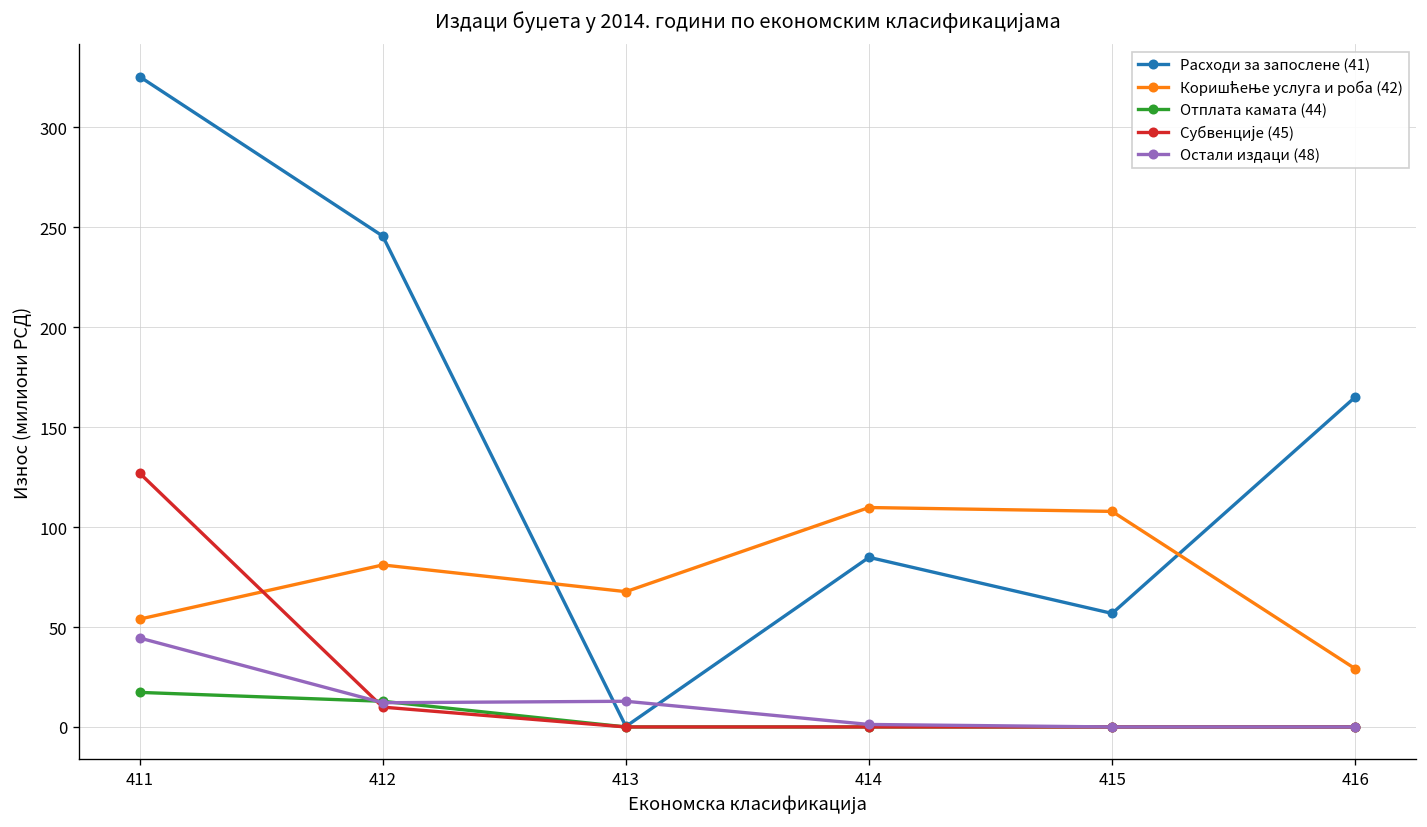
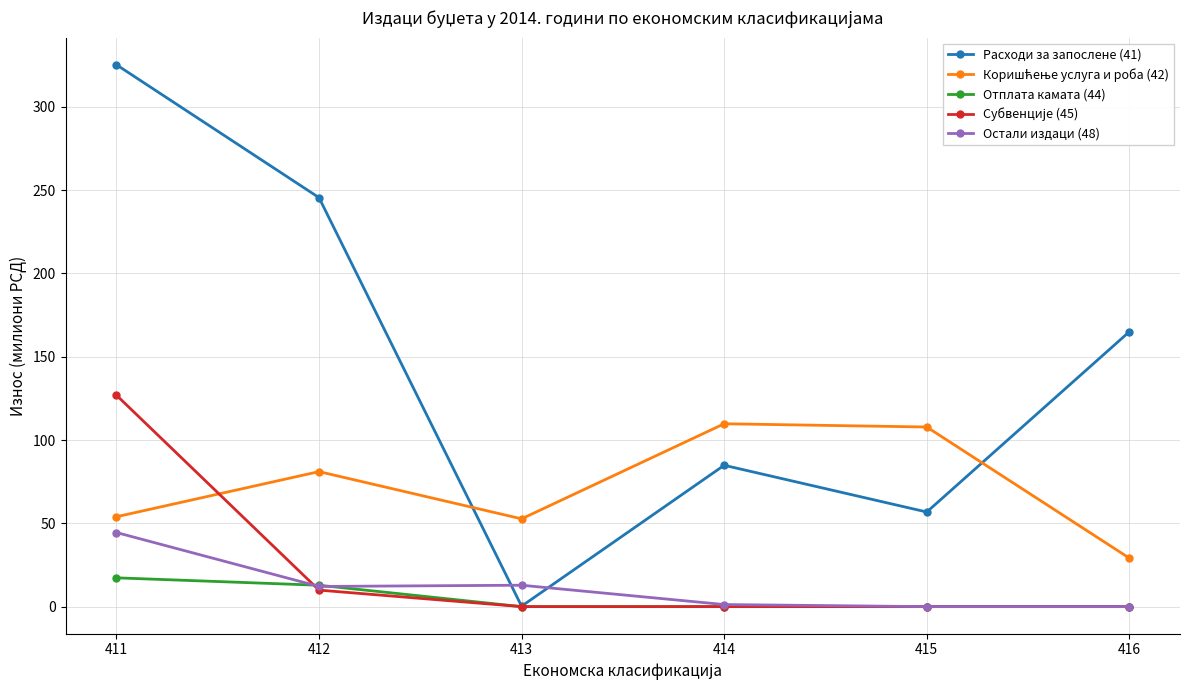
  {
    "Расходи за запослене (41)": {
      "411": 325,
      "412": 246,
      "414": 85,
      "415": 57,
      "416": 165
    },
    "Коришћење услуга и роба (42)": {
      "411": 54,
      "412": 81,
-     "413": 68,
+     "413": 53,
      "414": 110,
      "415": 108,
      "416": 29
    },
    "Отплата камата (44)": {
      "411": 17
    },
    "Субвенције (45)": {
      "411": 127,
      "412": 10
    },
    "Остали издаци (48)": {
      "411": 45,
      "413": 13
    }
  }
